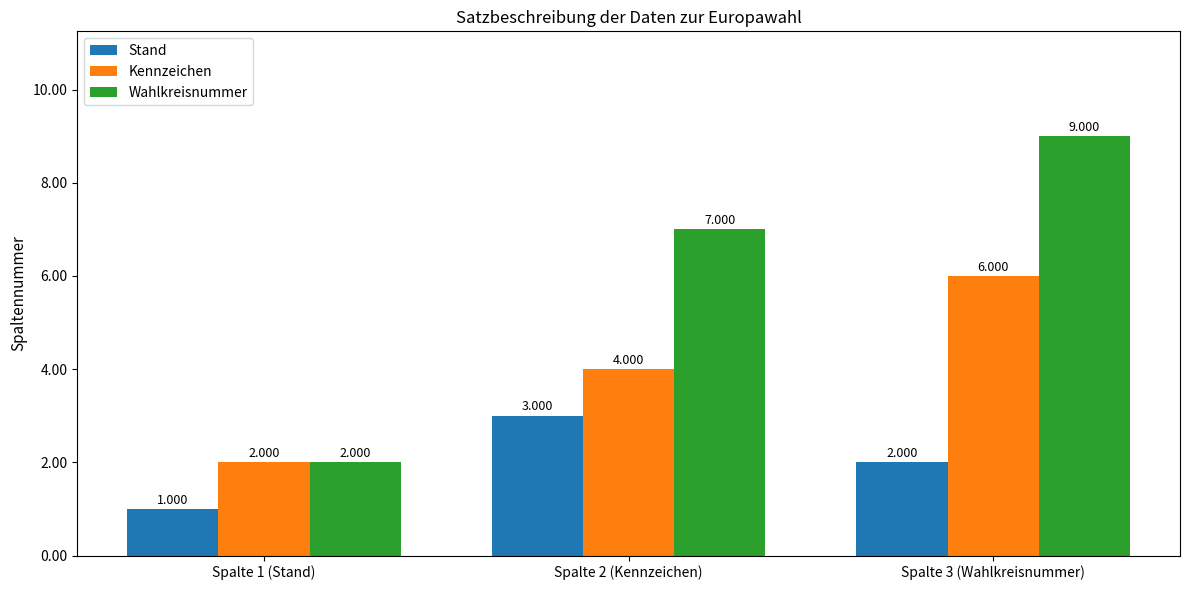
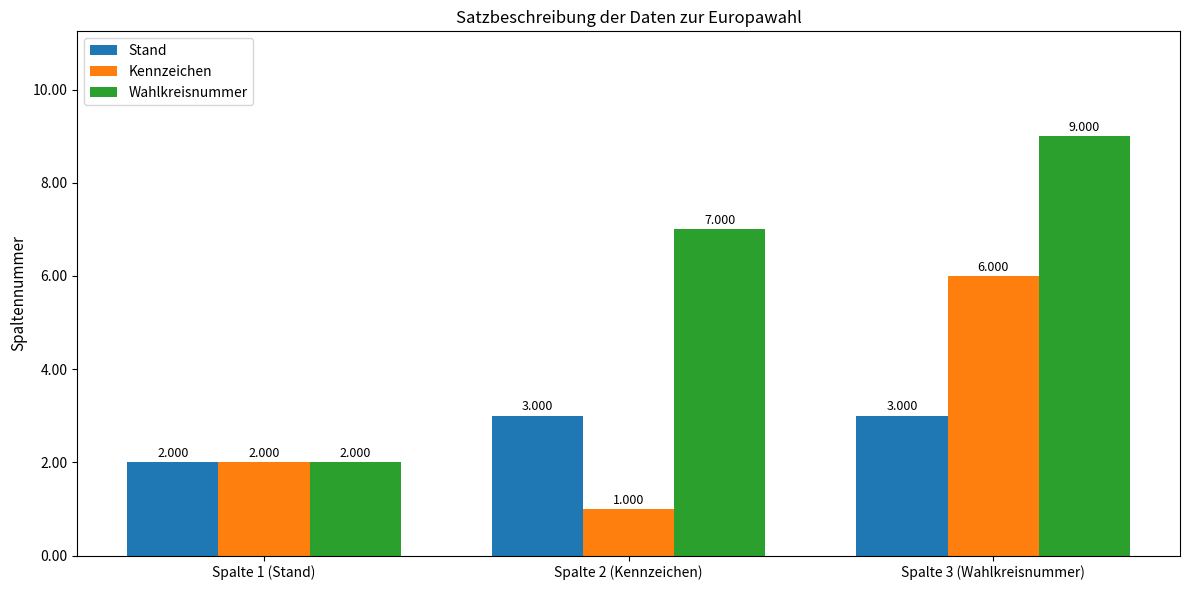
  {
    "Stand": {
-     "Spalte 1 (Stand)": 1.000,
+     "Spalte 1 (Stand)": 2.000,
      "Spalte 2 (Kennzeichen)": 3.000,
-     "Spalte 3 (Wahlkreisnummer)": 2.000
+     "Spalte 3 (Wahlkreisnummer)": 3.000
    },
    "Kennzeichen": {
      "Spalte 1 (Stand)": 2.000,
-     "Spalte 2 (Kennzeichen)": 4.000,
+     "Spalte 2 (Kennzeichen)": 1.000,
      "Spalte 3 (Wahlkreisnummer)": 6.000
    },
    "Wahlkreisnummer": {
      "Spalte 1 (Stand)": 2.000,
      "Spalte 2 (Kennzeichen)": 7.000,
      "Spalte 3 (Wahlkreisnummer)": 9.000
    }
  }
